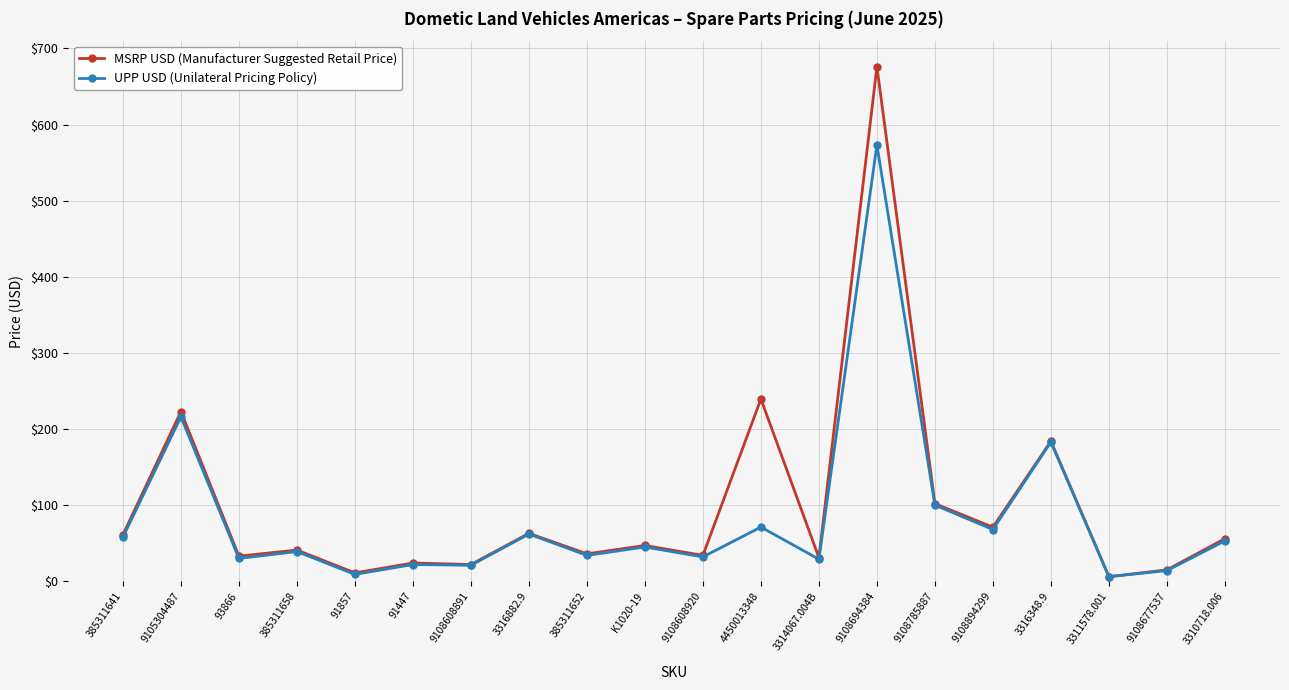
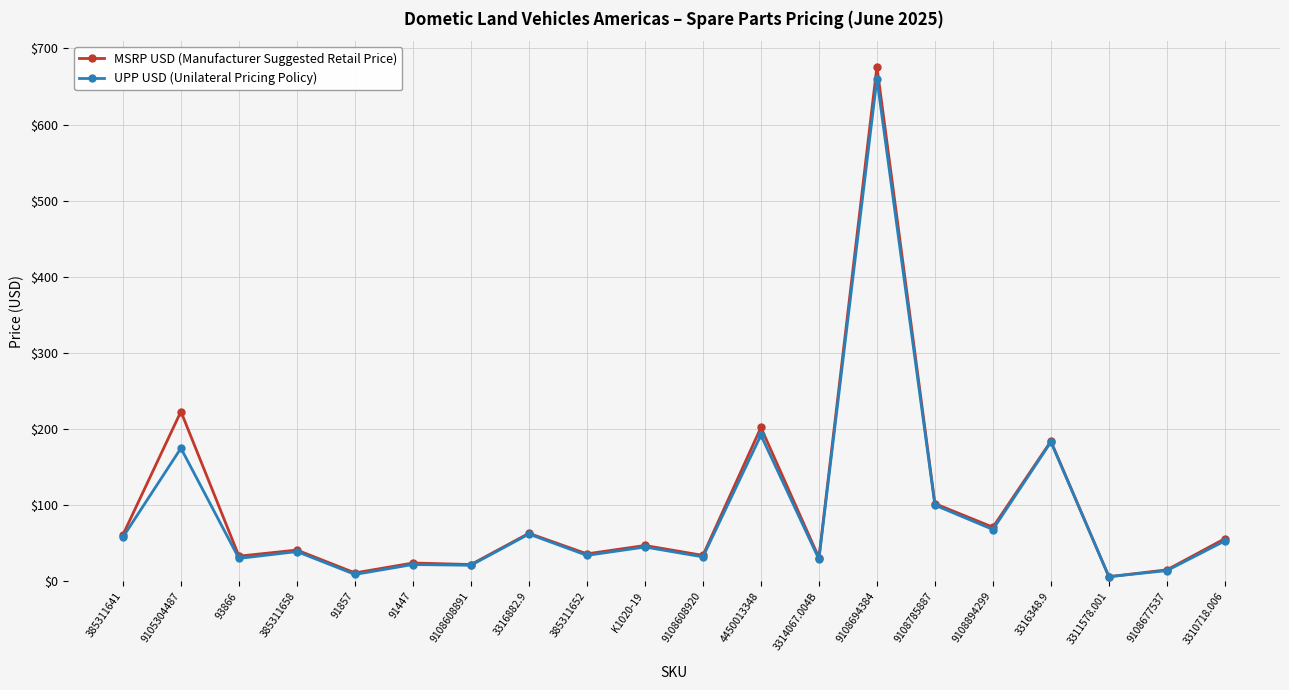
  {
    "MSRP USD (Manufacturer Suggested Retail Price)": {
      "9105304487": "$220",
-     "4450013348": "$240",
+     "4450013348": "$200",
      "9108694384": "$680"
    },
    "UPP USD (Unilateral Pricing Policy)": {
-     "9105304487": "$220",
-     "4450013348": "$70",
-     "9108694384": "$570"
+     "9105304487": "$170",
+     "4450013348": "$190",
+     "9108694384": "$660"
    }
  }
